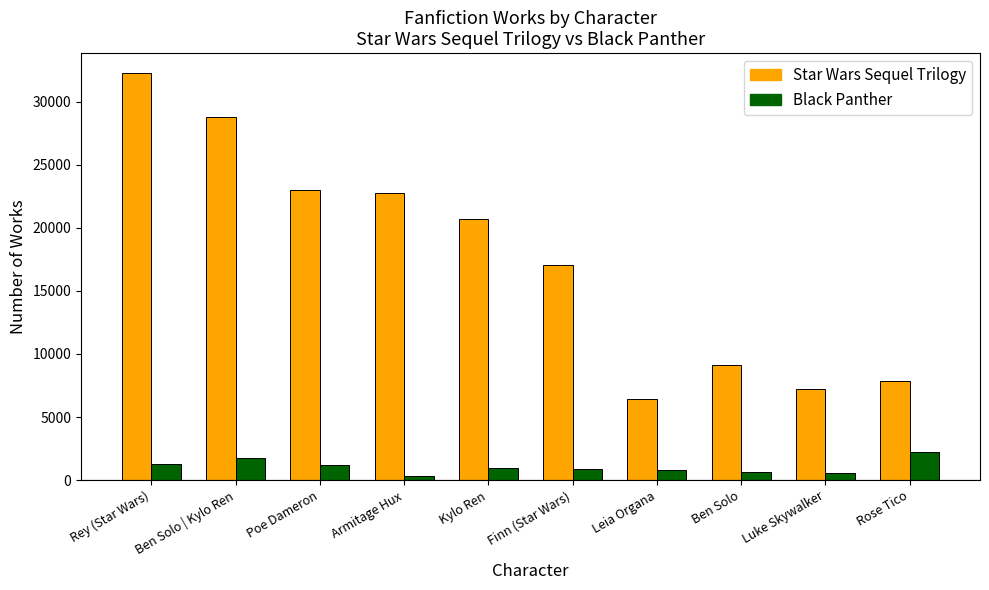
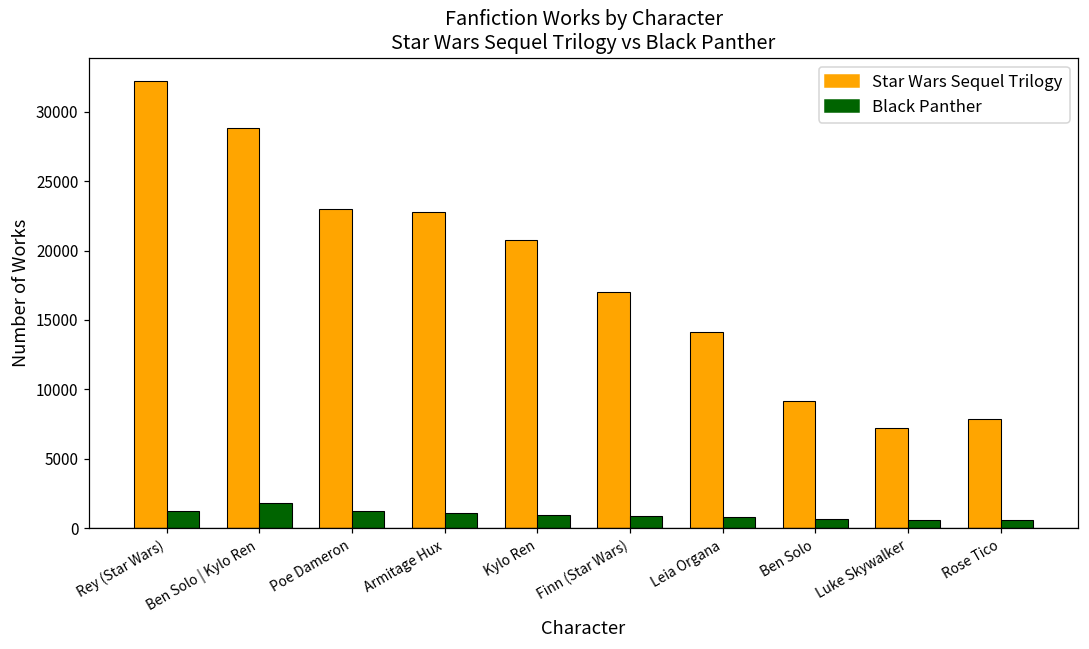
  {
    "Star Wars Sequel Trilogy": {
      "Rey (Star Wars)": 32200,
      "Ben Solo | Kylo Ren": 28800,
      "Poe Dameron": 23000,
      "Armitage Hux": 22800,
      "Kylo Ren": 20700,
      "Finn (Star Wars)": 17000,
-     "Leia Organa": 6400,
+     "Leia Organa": 14100,
      "Ben Solo": 9100,
      "Luke Skywalker": 7200,
      "Rose Tico": 7900
    },
    "Black Panther": {
      "Rey (Star Wars)": 1300,
      "Ben Solo | Kylo Ren": 1800,
      "Poe Dameron": 1200,
-     "Armitage Hux": 400,
+     "Armitage Hux": 1100,
      "Kylo Ren": 900,
      "Finn (Star Wars)": 900,
      "Leia Organa": 800,
      "Ben Solo": 600,
      "Luke Skywalker": 600,
-     "Rose Tico": 2200
+     "Rose Tico": 600
    }
  }
